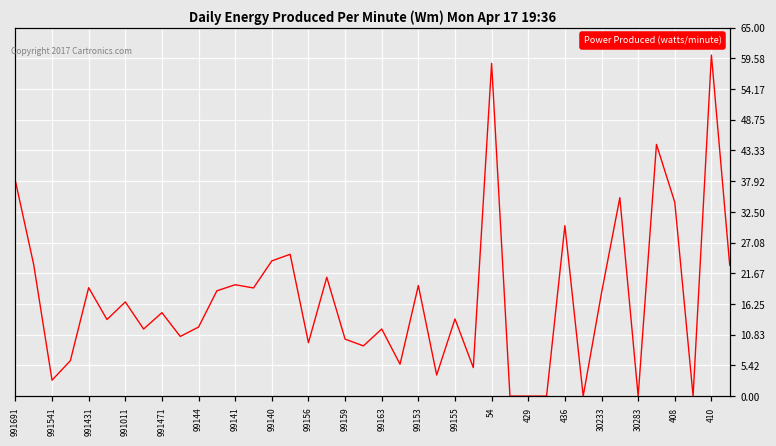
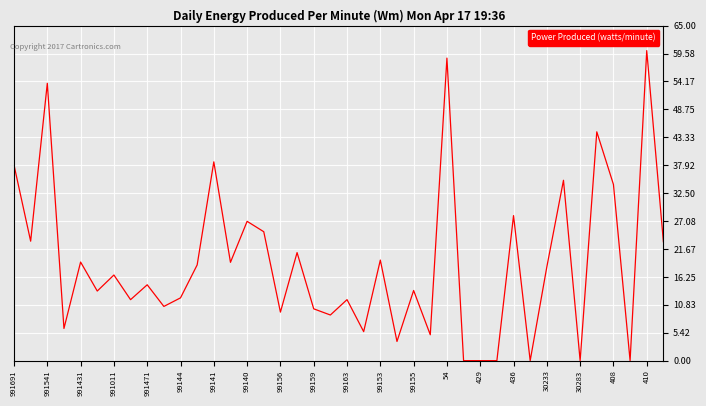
  {
    "991691": 38,
-   "991541": 3,
+   "991541": 54,
    "991431": 19,
    "991011": 17,
    "991471": 15,
    "99144": 12,
-   "99141": 20,
-   "99140": 24,
+   "99141": 39,
+   "99140": 27,
    "99156": 9,
    "99159": 10,
    "99163": 12,
    "99153": 20,
    "99155": 14,
    "54": 59,
    "429": 0,
-   "436": 30,
+   "436": 28,
    "30233": 18,
    "30283": 0,
    "408": 34,
    "410": 60
  }
